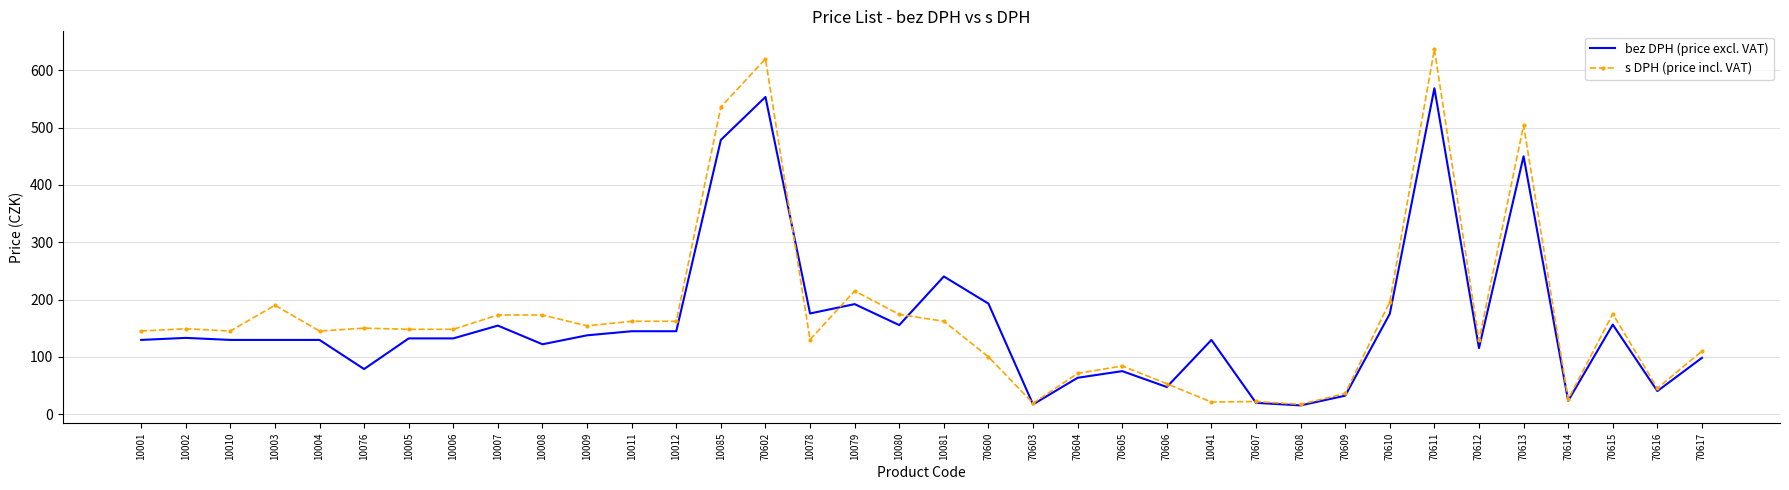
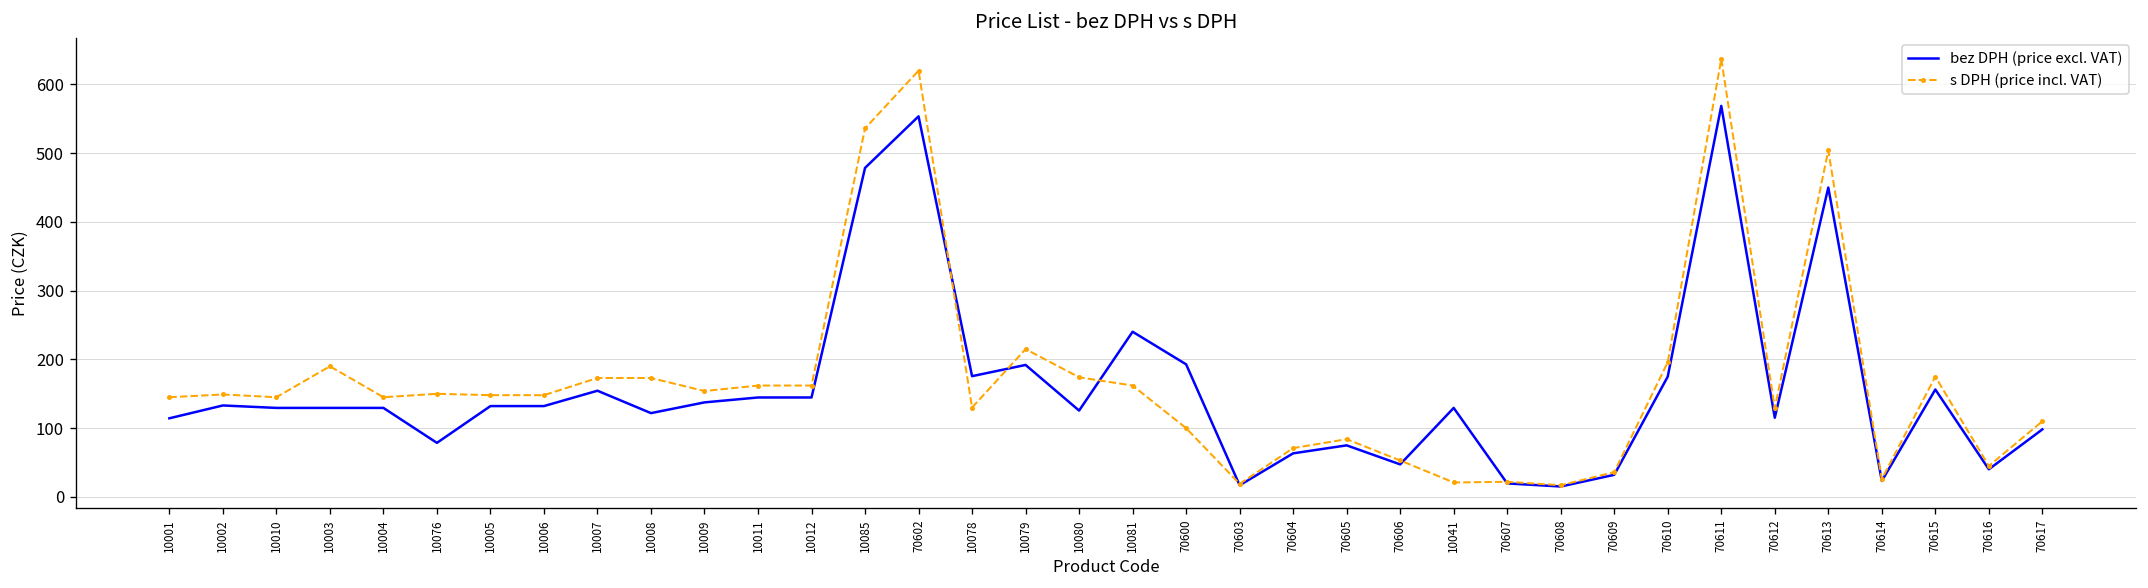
  {
    "bez DPH (price excl. VAT)": {
-     "10001": 130,
+     "10001": 110,
      "10002": 130,
      "10010": 130,
      "10003": 130,
      "10004": 130,
      "10076": 80,
      "10005": 130,
      "10006": 130,
      "10007": 150,
      "10008": 120,
      "10009": 140,
      "10011": 140,
      "10012": 140,
      "10085": 480,
      "70602": 550,
      "10078": 180,
      "10079": 190,
-     "10080": 160,
+     "10080": 130,
      "10081": 240,
      "70600": 190,
      "70604": 60,
      "70605": 80,
      "70606": 50,
      "10041": 130,
      "70610": 180,
      "70611": 570,
      "70612": 120,
      "70613": 450,
      "70615": 160,
      "70616": 40,
      "70617": 100
    },
    "s DPH (price incl. VAT)": {
      "10001": 150,
      "10002": 150,
      "10010": 150,
      "10003": 190,
      "10004": 150,
      "10076": 150,
      "10005": 150,
      "10006": 150,
      "10007": 170,
      "10008": 170,
      "10009": 150,
      "10011": 160,
      "10012": 160,
      "10085": 540,
      "70602": 620,
      "10078": 130,
      "10079": 220,
      "10080": 170,
      "10081": 160,
      "70600": 100,
      "70604": 70,
      "70605": 80,
      "70606": 50,
      "10041": 20,
      "70610": 200,
      "70611": 640,
      "70612": 130,
      "70613": 500,
      "70615": 180,
      "70616": 50,
      "70617": 110
    }
  }
